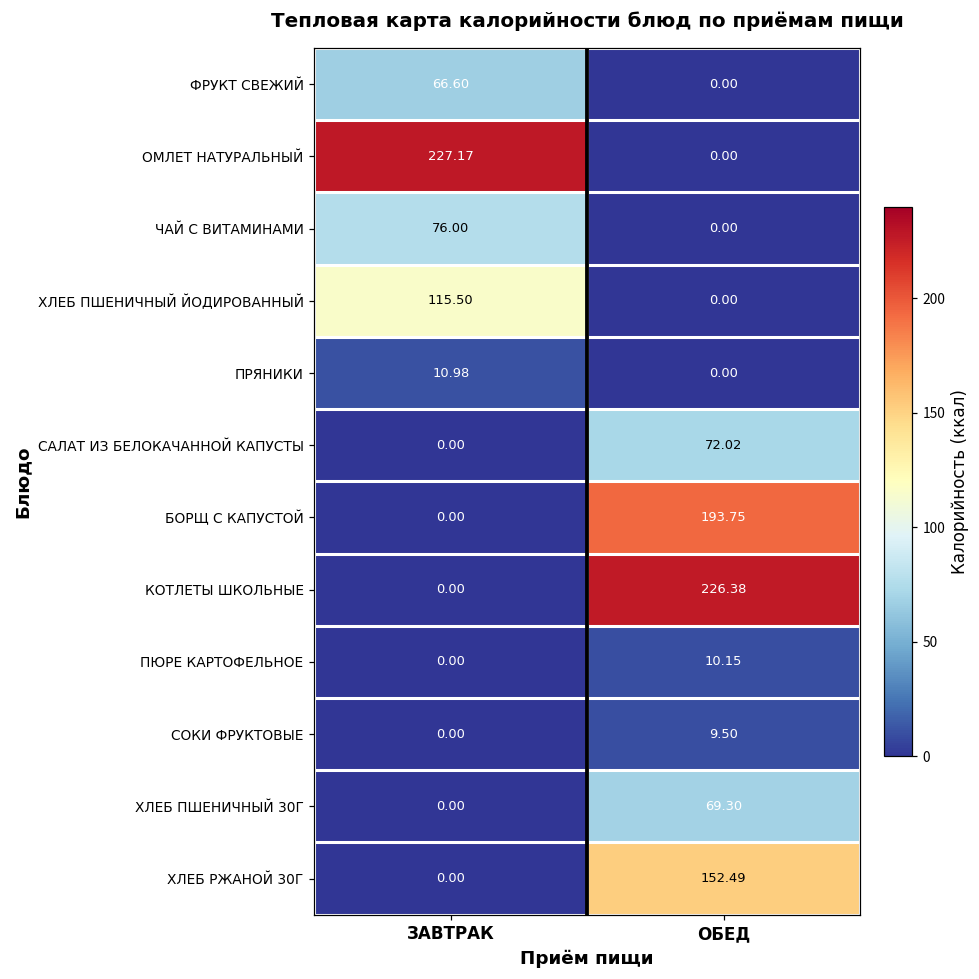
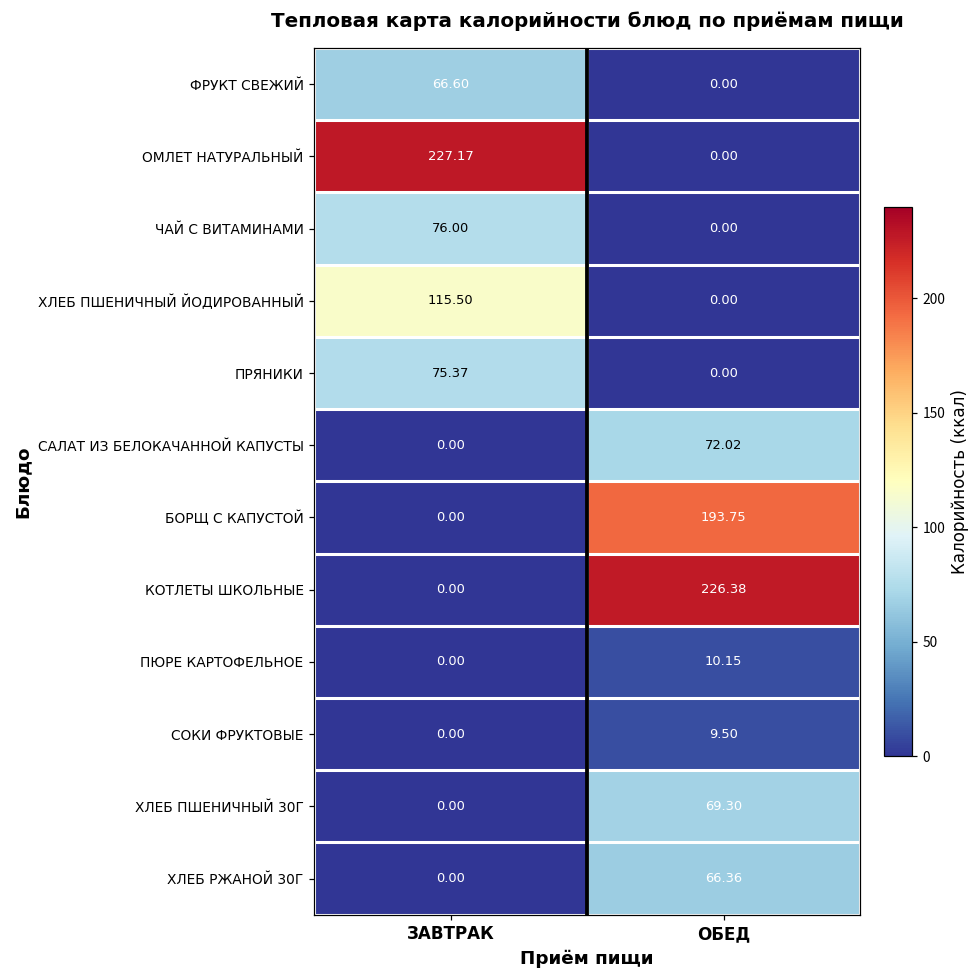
  {
    "ФРУКТ СВЕЖИЙ": {
      "ЗАВТРАК": 66.60,
      "ОБЕД": 0.00
    },
    "ОМЛЕТ НАТУРАЛЬНЫЙ": {
      "ЗАВТРАК": 227.17,
      "ОБЕД": 0.00
    },
    "ЧАЙ С ВИТАМИНАМИ": {
      "ЗАВТРАК": 76.00,
      "ОБЕД": 0.00
    },
    "ХЛЕБ ПШЕНИЧНЫЙ ЙОДИРОВАННЫЙ": {
      "ЗАВТРАК": 115.50,
      "ОБЕД": 0.00
    },
    "ПРЯНИКИ": {
-     "ЗАВТРАК": 10.98,
+     "ЗАВТРАК": 75.37,
      "ОБЕД": 0.00
    },
    "САЛАТ ИЗ БЕЛОКАЧАННОЙ КАПУСТЫ": {
      "ЗАВТРАК": 0.00,
      "ОБЕД": 72.02
    },
    "БОРЩ С КАПУСТОЙ": {
      "ЗАВТРАК": 0.00,
      "ОБЕД": 193.75
    },
    "КОТЛЕТЫ ШКОЛЬНЫЕ": {
      "ЗАВТРАК": 0.00,
      "ОБЕД": 226.38
    },
    "ПЮРЕ КАРТОФЕЛЬНОЕ": {
      "ЗАВТРАК": 0.00,
      "ОБЕД": 10.15
    },
    "СОКИ ФРУКТОВЫЕ": {
      "ЗАВТРАК": 0.00,
      "ОБЕД": 9.50
    },
    "ХЛЕБ ПШЕНИЧНЫЙ 30Г": {
      "ЗАВТРАК": 0.00,
      "ОБЕД": 69.30
    },
    "ХЛЕБ РЖАНОЙ 30Г": {
      "ЗАВТРАК": 0.00,
-     "ОБЕД": 152.49
+     "ОБЕД": 66.36
    }
  }
